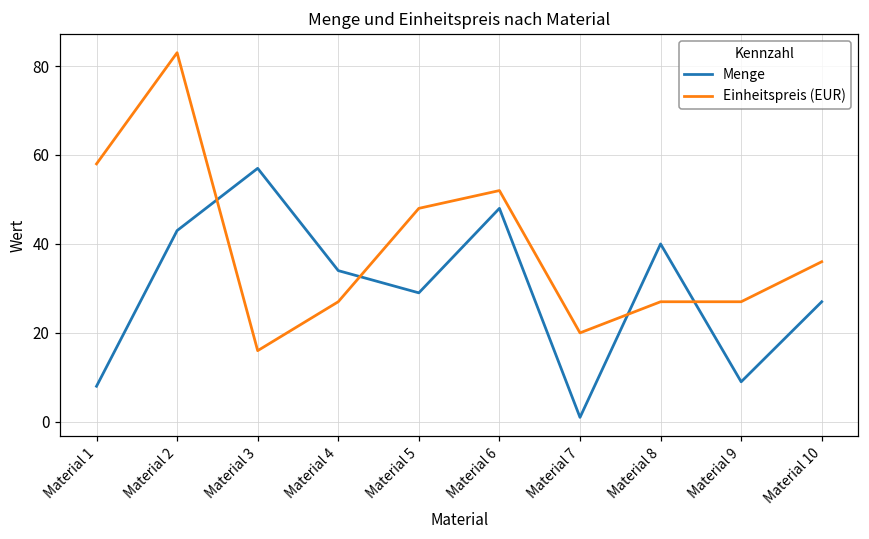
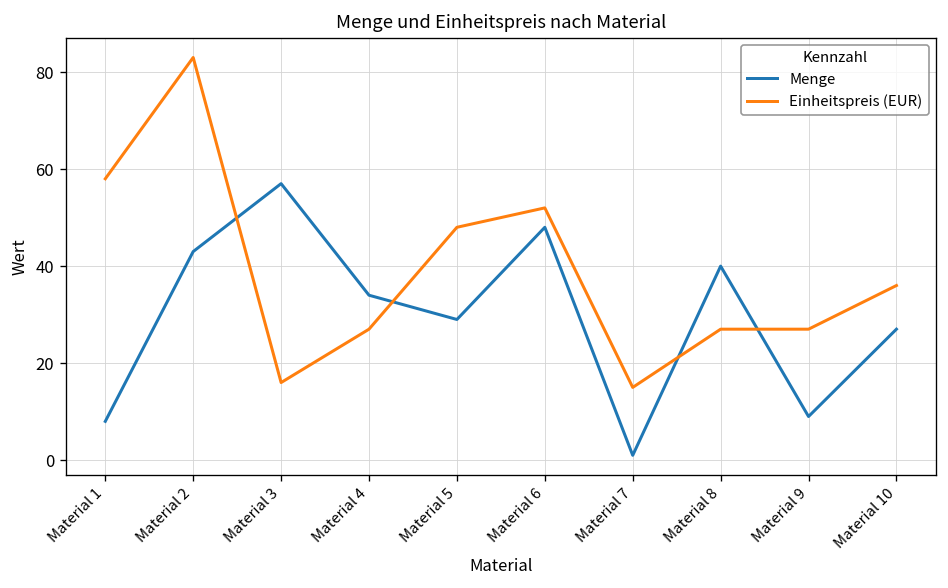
  {
    "Menge": {
      "Material 1": 8,
      "Material 2": 43,
      "Material 3": 57,
      "Material 4": 34,
      "Material 5": 29,
      "Material 6": 48,
      "Material 7": 1,
      "Material 8": 40,
      "Material 9": 9,
      "Material 10": 27
    },
    "Einheitspreis (EUR)": {
      "Material 1": 58,
      "Material 2": 83,
      "Material 3": 16,
      "Material 4": 27,
      "Material 5": 48,
      "Material 6": 52,
-     "Material 7": 20,
+     "Material 7": 15,
      "Material 8": 27,
      "Material 9": 27,
      "Material 10": 36
    }
  }
